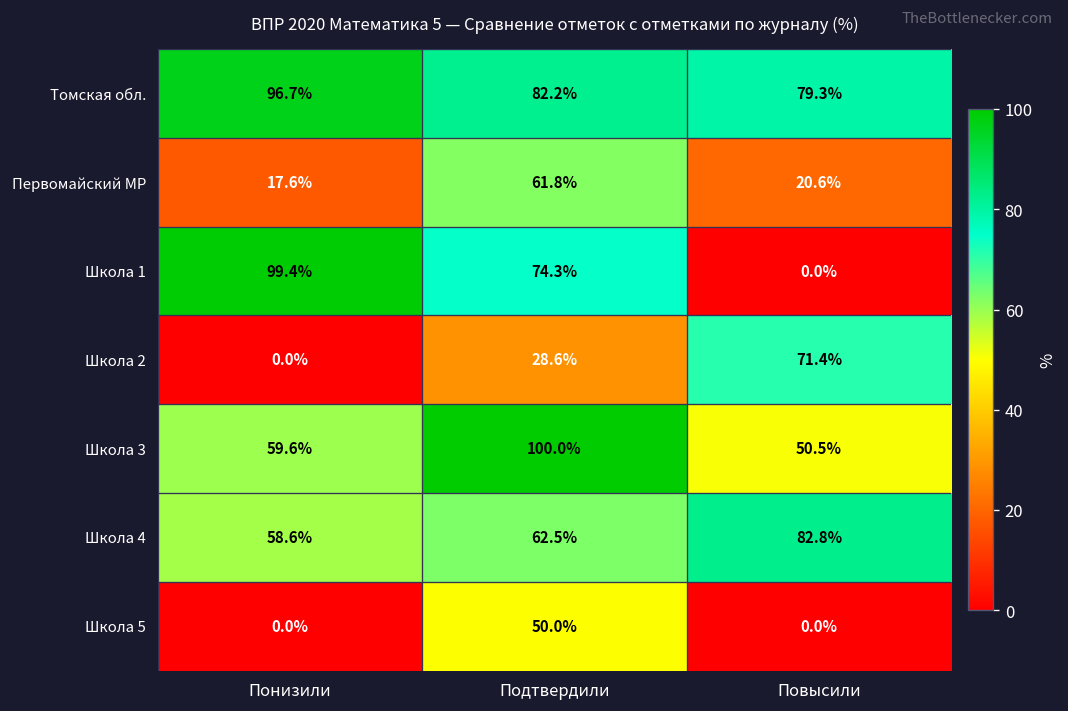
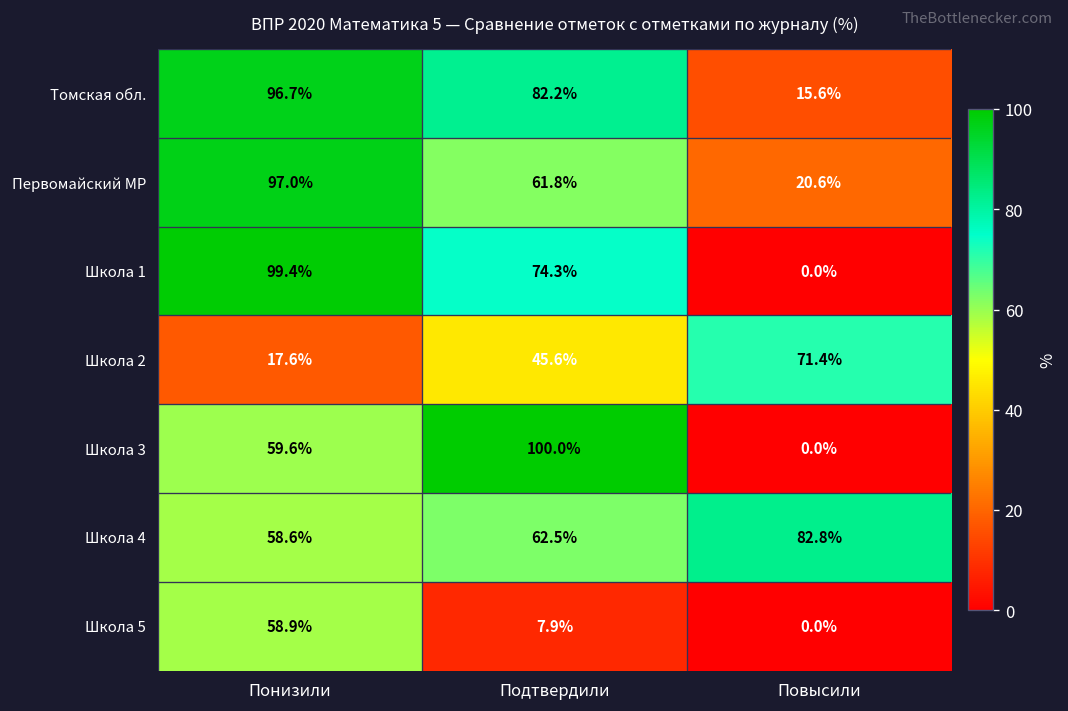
  {
    "Томская обл.": {
      "Понизили": "96.7%",
      "Подтвердили": "82.2%",
-     "Повысили": "79.3%"
+     "Повысили": "15.6%"
    },
    "Первомайский МР": {
-     "Понизили": "17.6%",
+     "Понизили": "97.0%",
      "Подтвердили": "61.8%",
      "Повысили": "20.6%"
    },
    "Школа 1": {
      "Понизили": "99.4%",
      "Подтвердили": "74.3%",
      "Повысили": "0.0%"
    },
    "Школа 2": {
-     "Понизили": "0.0%",
-     "Подтвердили": "28.6%",
+     "Понизили": "17.6%",
+     "Подтвердили": "45.6%",
      "Повысили": "71.4%"
    },
    "Школа 3": {
      "Понизили": "59.6%",
      "Подтвердили": "100.0%",
-     "Повысили": "50.5%"
+     "Повысили": "0.0%"
    },
    "Школа 4": {
      "Понизили": "58.6%",
      "Подтвердили": "62.5%",
      "Повысили": "82.8%"
    },
    "Школа 5": {
-     "Понизили": "0.0%",
-     "Подтвердили": "50.0%",
+     "Понизили": "58.9%",
+     "Подтвердили": "7.9%",
      "Повысили": "0.0%"
    }
  }
